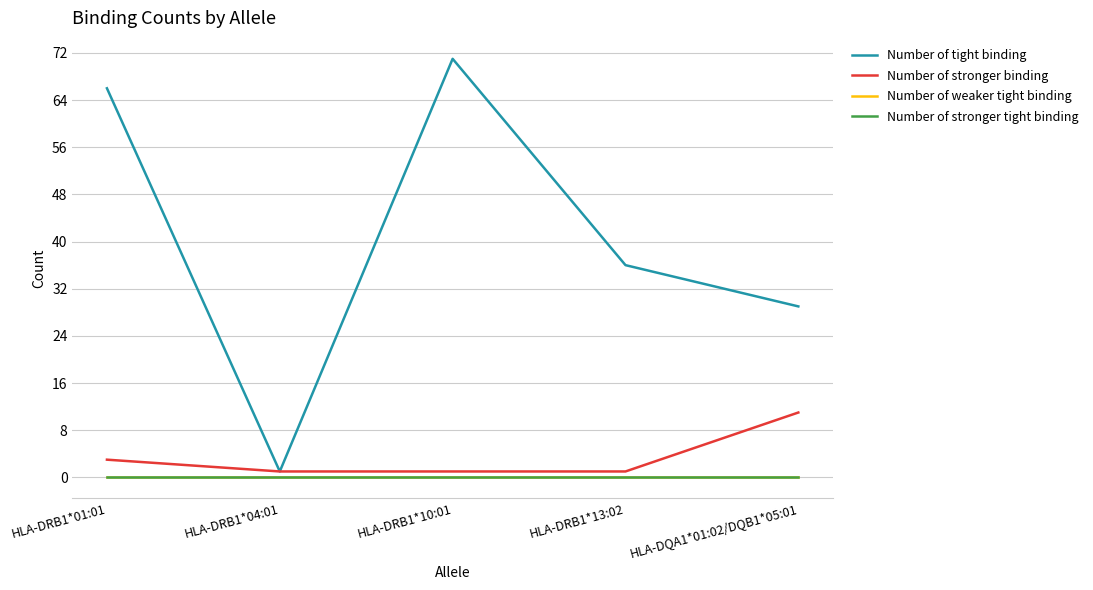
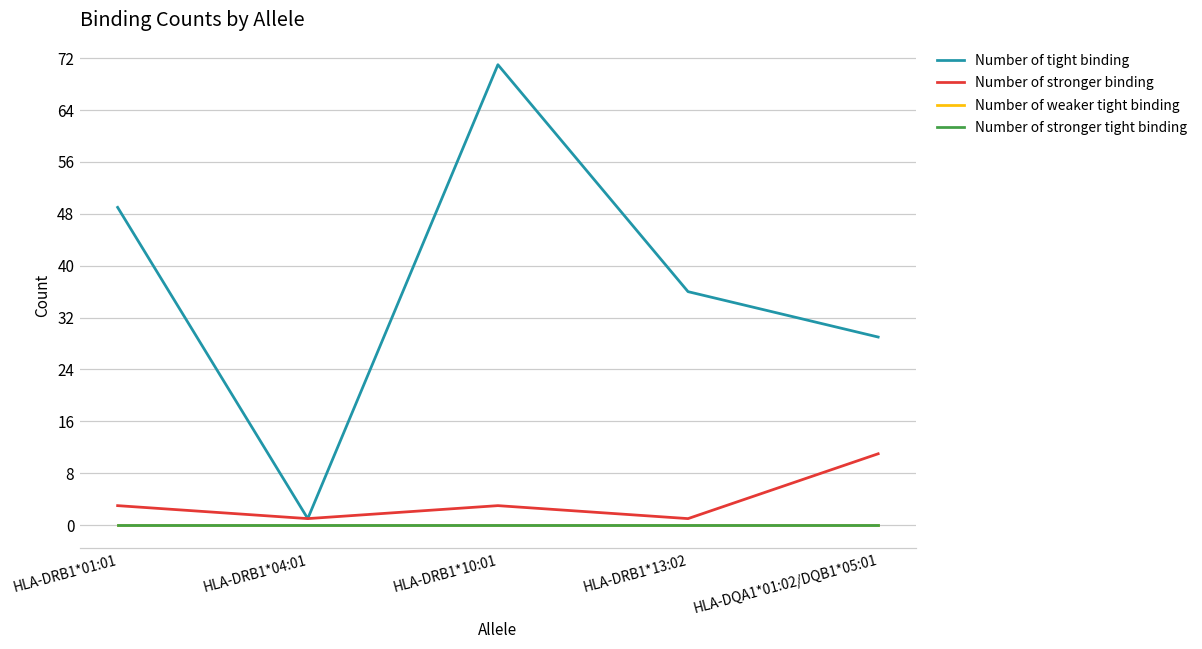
  {
    "Number of tight binding": {
-     "HLA-DRB1*01:01": 66,
+     "HLA-DRB1*01:01": 49,
      "HLA-DRB1*10:01": 71,
      "HLA-DRB1*13:02": 36,
      "HLA-DQA1*01:02/DQB1*05:01": 29
    },
    "Number of stronger binding": {
      "HLA-DRB1*01:01": 3,
-     "HLA-DRB1*10:01": 1,
+     "HLA-DRB1*10:01": 3,
      "HLA-DRB1*13:02": 1,
      "HLA-DQA1*01:02/DQB1*05:01": 11
    },
    "Number of stronger tight binding": {
      "HLA-DRB1*01:01": 0,
      "HLA-DRB1*04:01": 0,
      "HLA-DRB1*10:01": 0,
      "HLA-DRB1*13:02": 0,
      "HLA-DQA1*01:02/DQB1*05:01": 0
    }
  }
